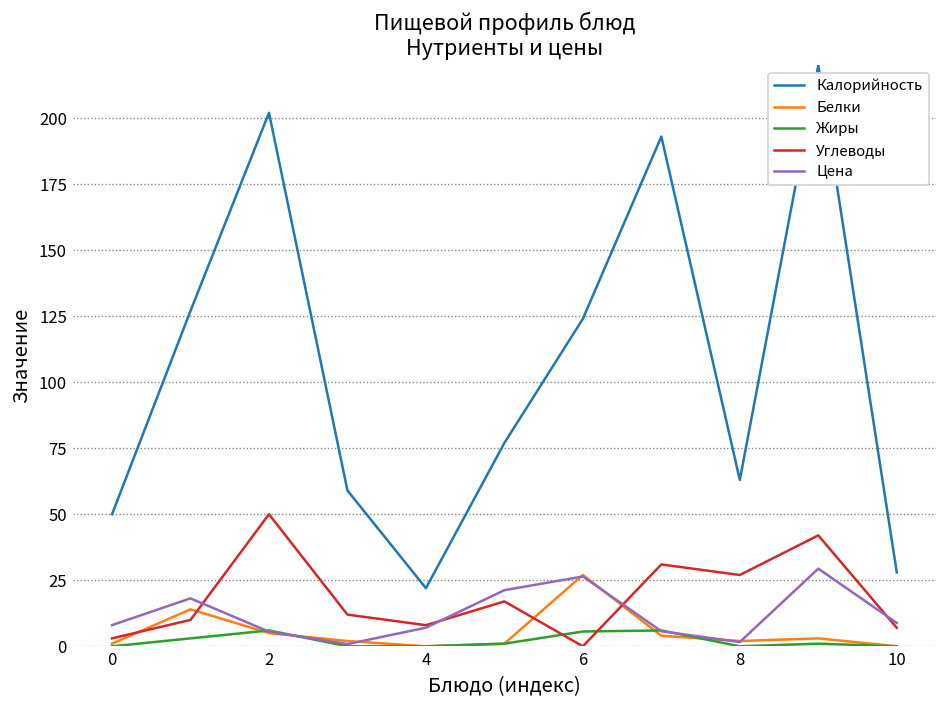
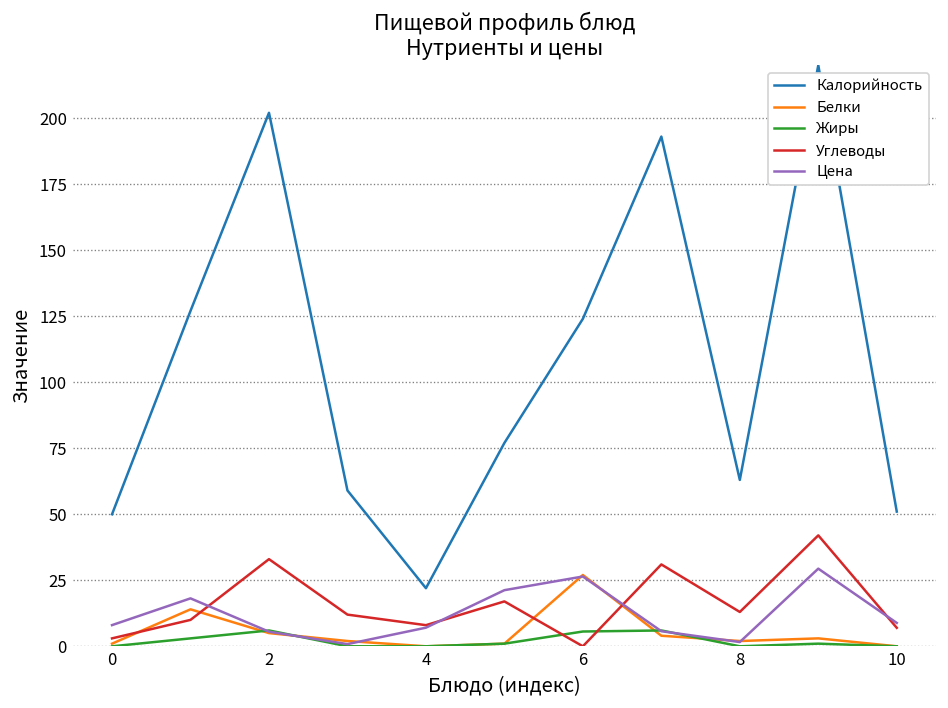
  {
    "Калорийность": {
      "0": 50,
      "2": 202,
      "4": 22,
      "6": 124,
      "8": 63,
-     "10": 28
+     "10": 51
    },
    "Жиры": {
      "6": 6,
      "8": 0
    },
    "Углеводы": {
      "0": 3,
-     "2": 50,
+     "2": 33,
      "6": 0,
-     "8": 27,
+     "8": 13,
      "10": 7
    },
    "Цена": {
      "0": 8,
      "10": 9
    }
  }
